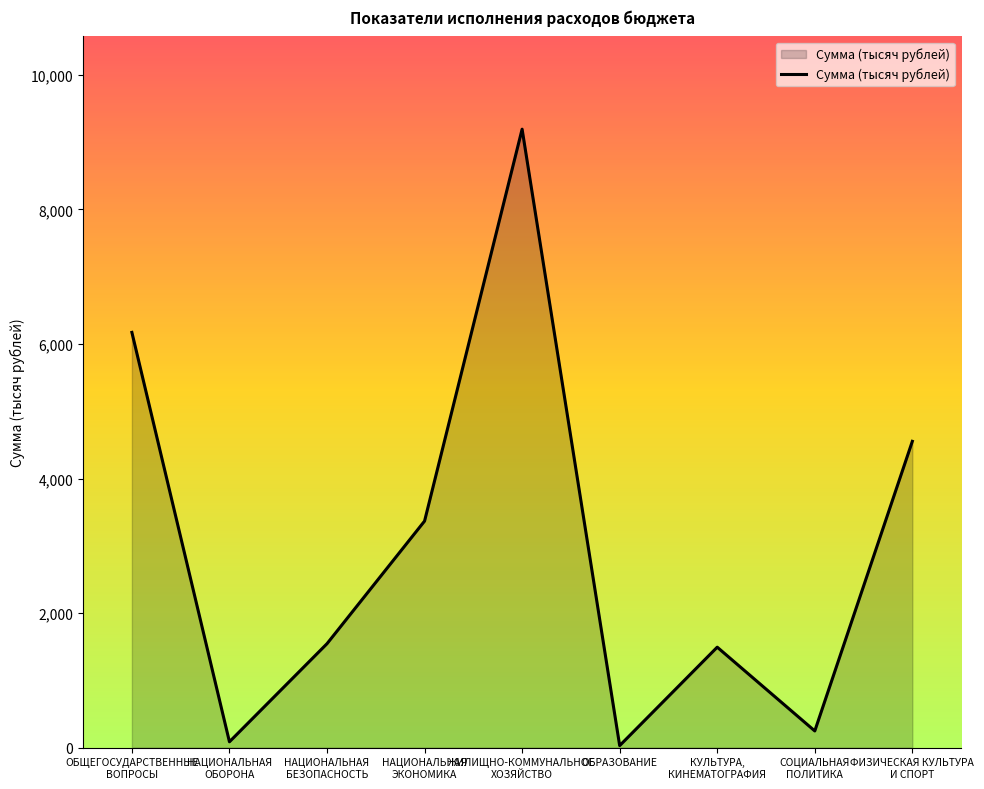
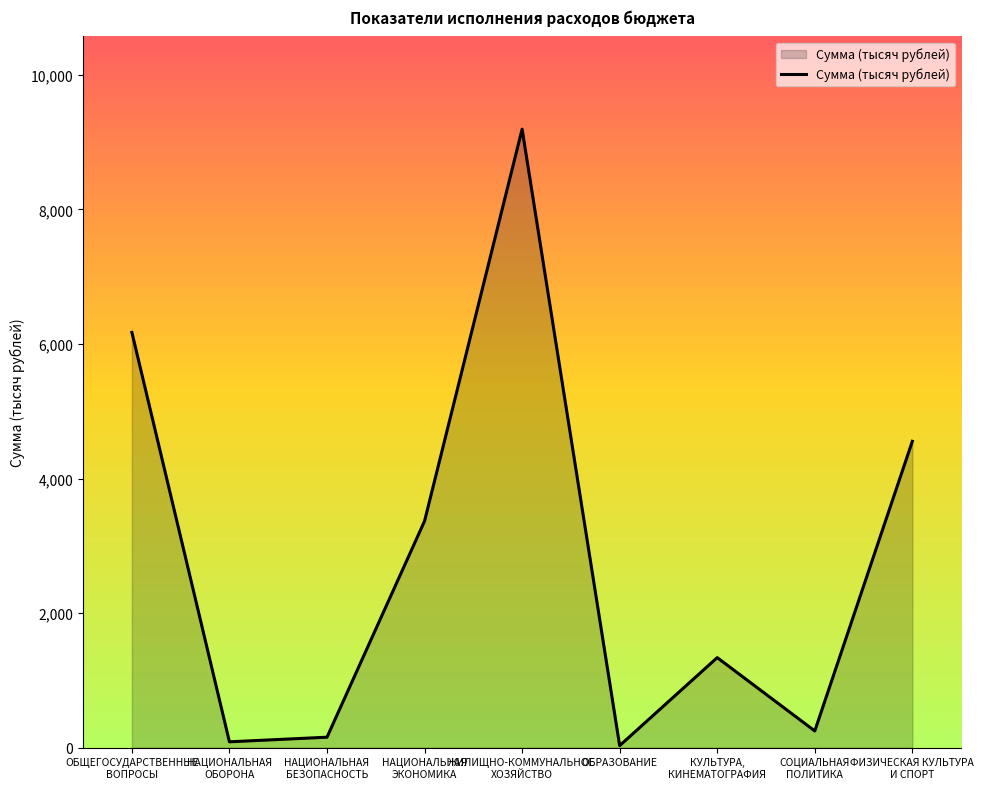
  {
    "ОБЩЕГОСУДАРСТВЕННЫЕ ВОПРОСЫ": "6,200",
    "НАЦИОНАЛЬНАЯ ОБОРОНА": "100",
-   "НАЦИОНАЛЬНАЯ БЕЗОПАСНОСТЬ": "1,500",
+   "НАЦИОНАЛЬНАЯ БЕЗОПАСНОСТЬ": "200",
    "ЖИЛИЩНО-КОММУНАЛЬНОЕ ХОЗЯЙСТВО": "9,200",
-   "КУЛЬТУРА, КИНЕМАТОГРАФИЯ": "1,500",
+   "КУЛЬТУРА, КИНЕМАТОГРАФИЯ": "1,300",
    "СОЦИАЛЬНАЯ ПОЛИТИКА": "200",
    "ФИЗИЧЕСКАЯ КУЛЬТУРА И СПОРТ": "4,600"
  }
